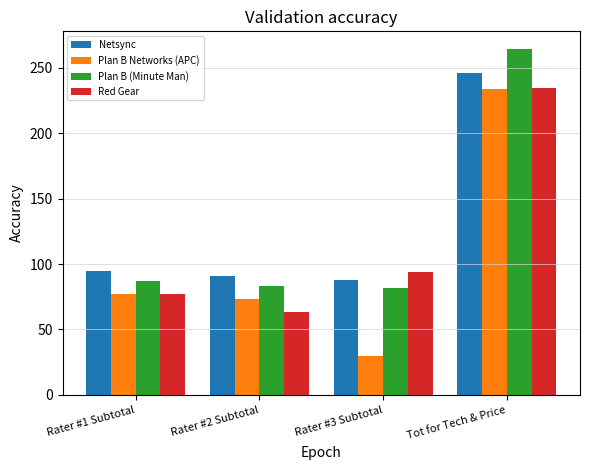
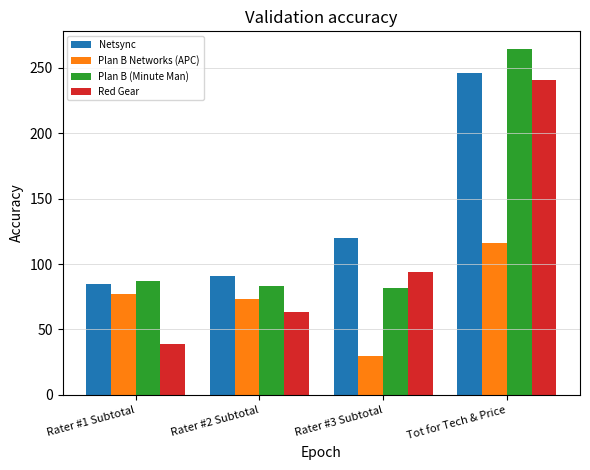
  {
    "Netsync": {
-     "Rater #1 Subtotal": 95,
+     "Rater #1 Subtotal": 85,
      "Rater #2 Subtotal": 91,
-     "Rater #3 Subtotal": 88,
+     "Rater #3 Subtotal": 120,
      "Tot for Tech & Price": 247
    },
    "Plan B Networks (APC)": {
      "Rater #1 Subtotal": 77,
      "Rater #2 Subtotal": 73,
      "Rater #3 Subtotal": 30,
-     "Tot for Tech & Price": 234
+     "Tot for Tech & Price": 116
    },
    "Plan B (Minute Man)": {
      "Rater #1 Subtotal": 87,
      "Rater #2 Subtotal": 83,
      "Rater #3 Subtotal": 81,
      "Tot for Tech & Price": 265
    },
    "Red Gear": {
-     "Rater #1 Subtotal": 77,
+     "Rater #1 Subtotal": 39,
      "Rater #2 Subtotal": 63,
      "Rater #3 Subtotal": 94,
-     "Tot for Tech & Price": 235
+     "Tot for Tech & Price": 241
    }
  }
